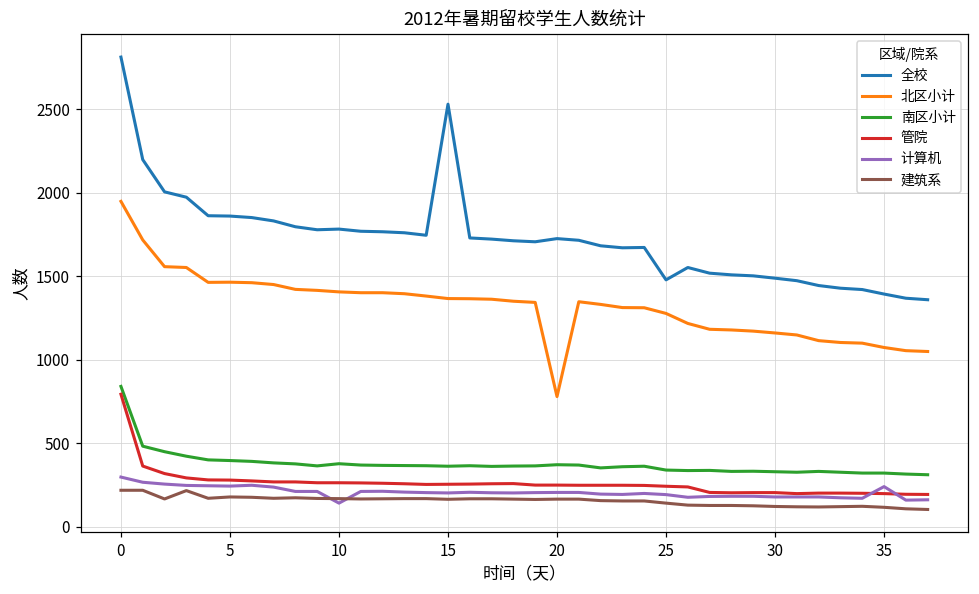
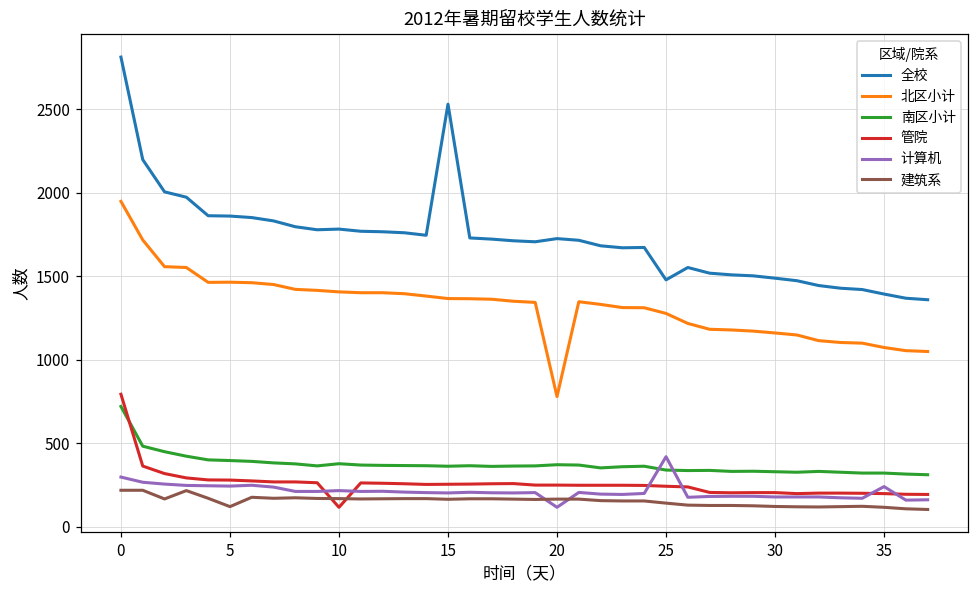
  {
    "全校": {
      "0": 2810,
      "5": 1860,
      "10": 1780,
      "15": 2530,
      "20": 1720,
      "25": 1480,
      "30": 1490,
      "35": 1390
    },
    "北区小计": {
      "0": 1950,
      "5": 1460,
      "10": 1410,
      "15": 1370,
      "20": 780,
      "25": 1280,
      "30": 1160,
      "35": 1070
    },
    "南区小计": {
-     "0": 840,
+     "0": 720,
      "5": 400,
      "10": 380,
      "15": 360,
      "20": 370,
      "25": 340,
      "30": 330,
      "35": 320
    },
    "管院": {
      "0": 790,
      "5": 280,
-     "10": 260,
+     "10": 120,
      "15": 250,
      "20": 250,
      "25": 240,
      "30": 200,
      "35": 200
    },
    "计算机": {
      "0": 300,
      "5": 240,
-     "10": 140,
+     "10": 220,
      "15": 200,
-     "20": 200,
-     "25": 190,
+     "20": 120,
+     "25": 420,
      "30": 180,
      "35": 240
    },
    "建筑系": {
      "0": 220,
-     "5": 180,
+     "5": 120,
      "10": 170,
      "15": 160,
      "20": 160,
      "25": 140,
      "30": 120,
      "35": 120
    }
  }
